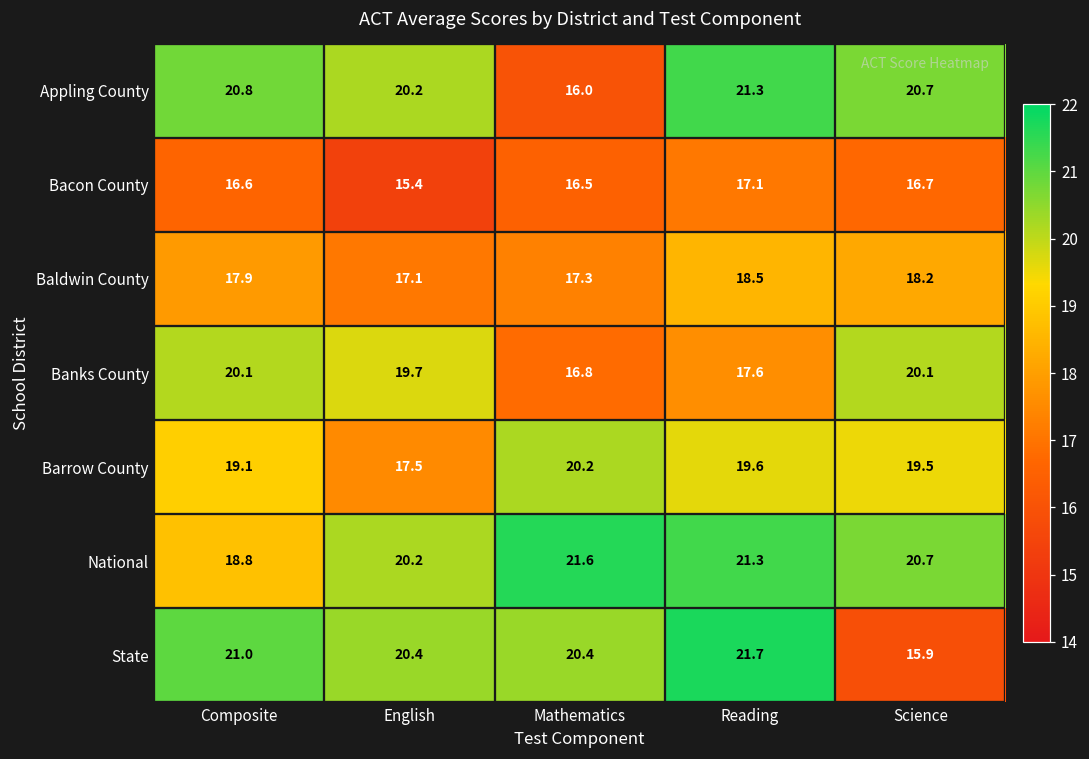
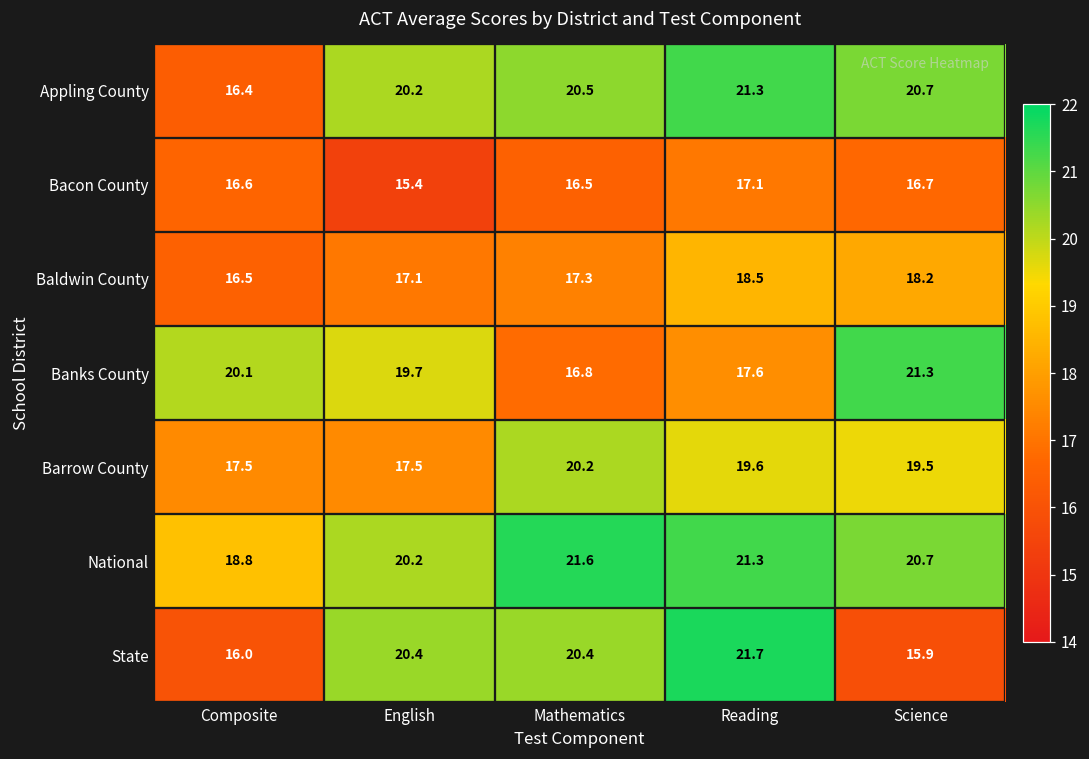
  {
    "Appling County": {
-     "Composite": 20.8,
+     "Composite": 16.4,
      "English": 20.2,
-     "Mathematics": 16.0,
+     "Mathematics": 20.5,
      "Reading": 21.3
    },
    "Bacon County": {
      "Composite": 16.6,
      "English": 15.4,
      "Mathematics": 16.5,
      "Reading": 17.1,
      "Science": 16.7
    },
    "Baldwin County": {
-     "Composite": 17.9,
+     "Composite": 16.5,
      "English": 17.1,
      "Mathematics": 17.3,
      "Reading": 18.5,
      "Science": 18.2
    },
    "Banks County": {
      "Composite": 20.1,
      "English": 19.7,
      "Mathematics": 16.8,
      "Reading": 17.6,
-     "Science": 20.1
+     "Science": 21.3
    },
    "Barrow County": {
-     "Composite": 19.1,
+     "Composite": 17.5,
      "English": 17.5,
      "Mathematics": 20.2,
      "Reading": 19.6,
      "Science": 19.5
    },
    "National": {
      "Composite": 18.8,
      "English": 20.2,
      "Mathematics": 21.6,
      "Reading": 21.3,
      "Science": 20.7
    },
    "State": {
-     "Composite": 21.0,
+     "Composite": 16.0,
      "English": 20.4,
      "Mathematics": 20.4,
      "Reading": 21.7,
      "Science": 15.9
    }
  }
